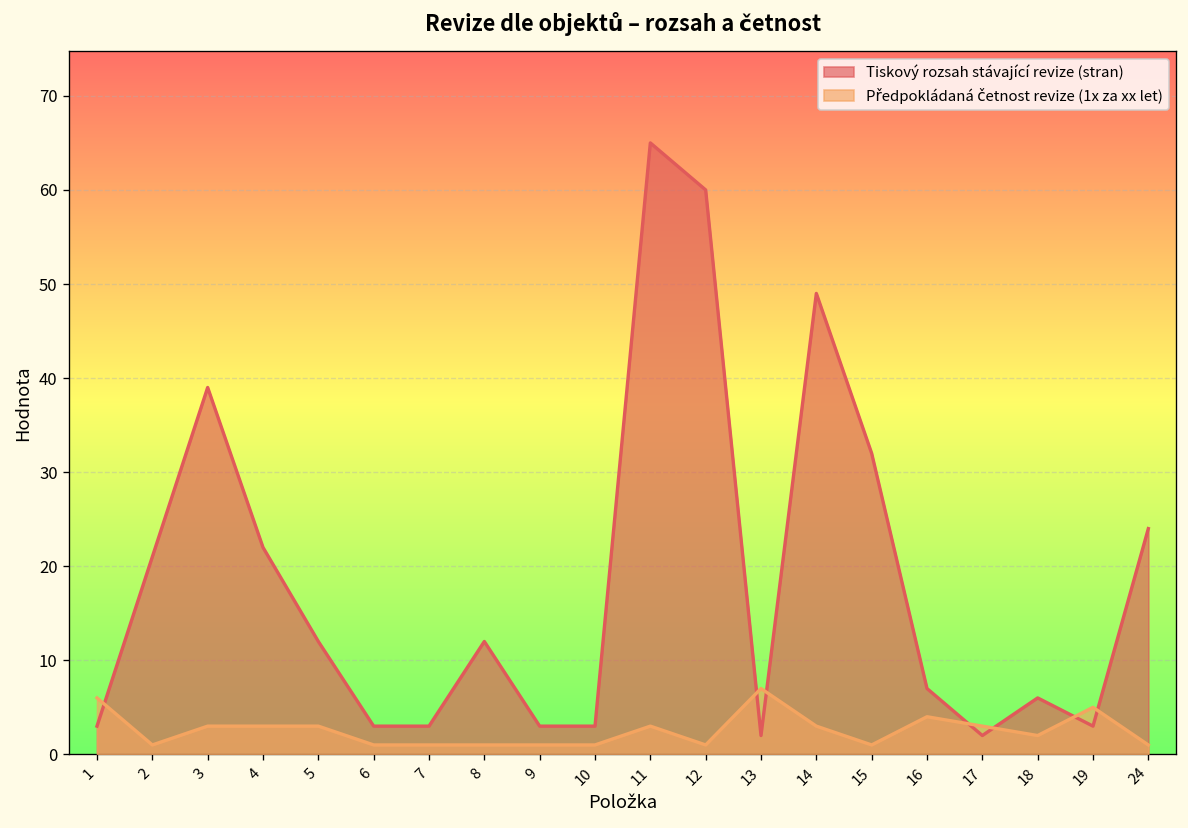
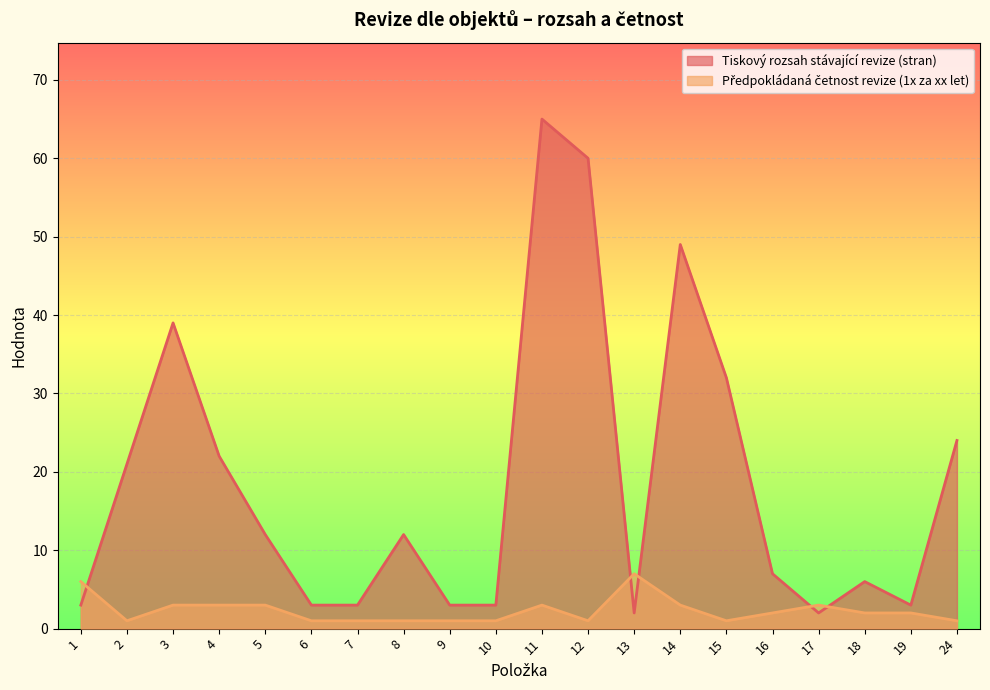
  {
    "Tiskový rozsah stávající revize (stran)": {
      "1": 3,
      "2": 21,
      "3": 39,
      "4": 22,
      "5": 12,
      "6": 3,
      "7": 3,
      "8": 12,
      "9": 3,
      "10": 3,
      "11": 65,
      "12": 60,
      "13": 2,
      "14": 49,
      "15": 32,
      "16": 7,
      "17": 2,
      "18": 6,
      "19": 3,
      "24": 24
    },
    "Předpokládaná četnost revize (1x za xx let)": {
      "1": 6,
      "2": 1,
      "3": 3,
      "4": 3,
      "5": 3,
      "6": 1,
      "7": 1,
      "8": 1,
      "9": 1,
      "10": 1,
      "11": 3,
      "12": 1,
      "13": 7,
      "14": 3,
      "15": 1,
-     "16": 4,
+     "16": 2,
      "17": 3,
      "18": 2,
-     "19": 5,
+     "19": 2,
      "24": 1
    }
  }
